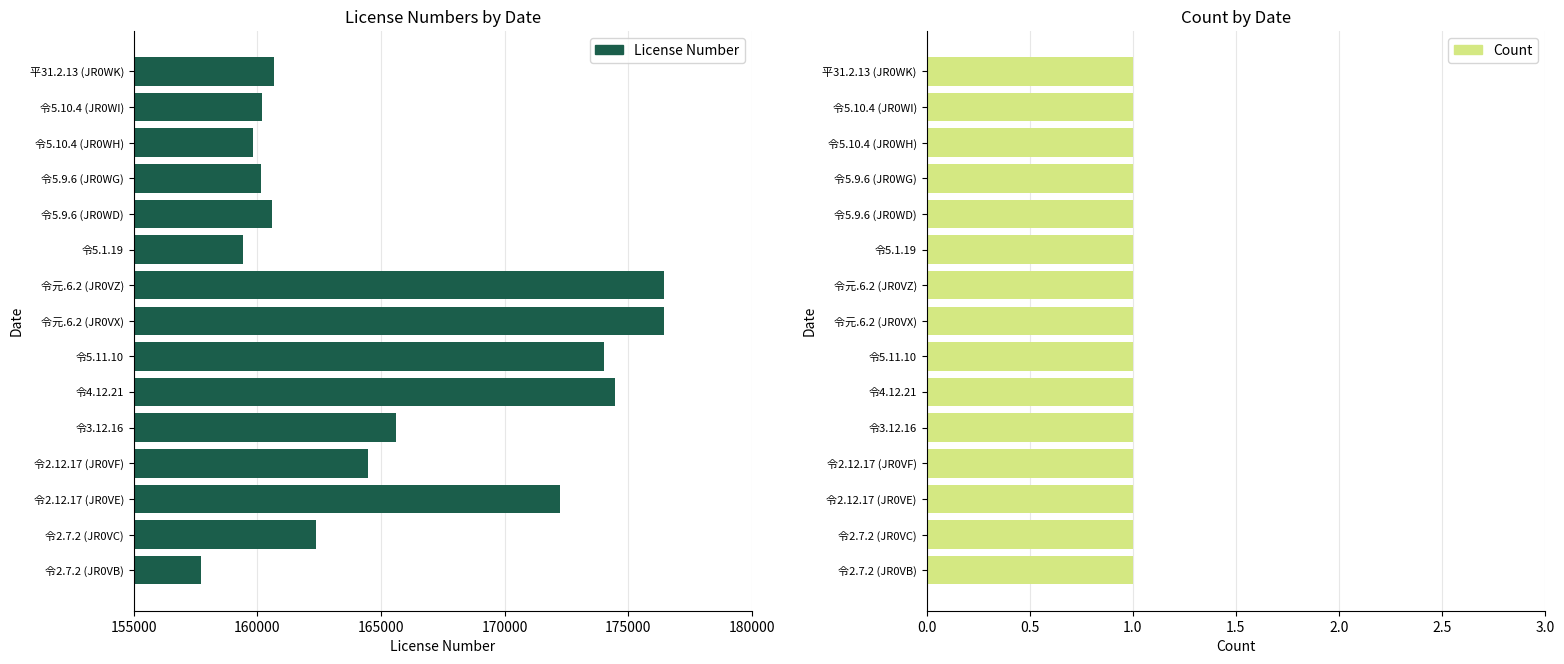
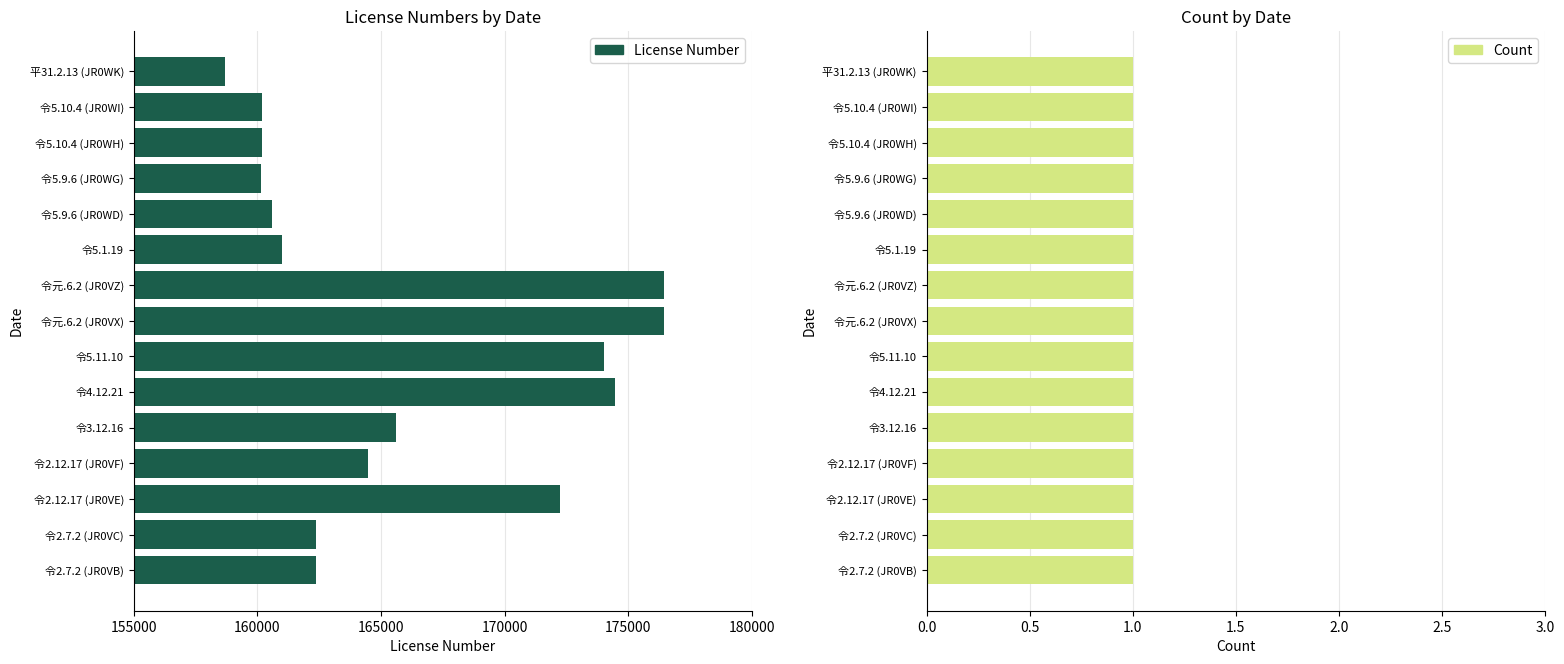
  {
    "License Numbers by Date": {
-     "平31.2.13 (JR0WK)": 160700,
+     "平31.2.13 (JR0WK)": 158700,
      "令5.10.4 (JR0WI)": 160200,
-     "令5.10.4 (JR0WH)": 159800,
+     "令5.10.4 (JR0WH)": 160200,
      "令5.9.6 (JR0WG)": 160100,
      "令5.9.6 (JR0WD)": 160600,
-     "令5.1.19": 159400,
+     "令5.1.19": 161000,
      "令元.6.2 (JR0VZ)": 176400,
      "令元.6.2 (JR0VX)": 176400,
      "令5.11.10": 174000,
      "令4.12.21": 174500,
      "令3.12.16": 165600,
      "令2.12.17 (JR0VF)": 164500,
      "令2.12.17 (JR0VE)": 172200,
      "令2.7.2 (JR0VC)": 162400,
-     "令2.7.2 (JR0VB)": 157700
+     "令2.7.2 (JR0VB)": 162400
    },
    "Count by Date": {
      "平31.2.13 (JR0WK)": 1.00,
      "令5.10.4 (JR0WI)": 1.00,
      "令5.10.4 (JR0WH)": 1.00,
      "令5.9.6 (JR0WG)": 1.00,
      "令5.9.6 (JR0WD)": 1.00,
      "令5.1.19": 1.00,
      "令元.6.2 (JR0VZ)": 1.00,
      "令元.6.2 (JR0VX)": 1.00,
      "令5.11.10": 1.00,
      "令4.12.21": 1.00,
      "令3.12.16": 1.00,
      "令2.12.17 (JR0VF)": 1.00,
      "令2.12.17 (JR0VE)": 1.00,
      "令2.7.2 (JR0VC)": 1.00,
      "令2.7.2 (JR0VB)": 1.00
    }
  }
